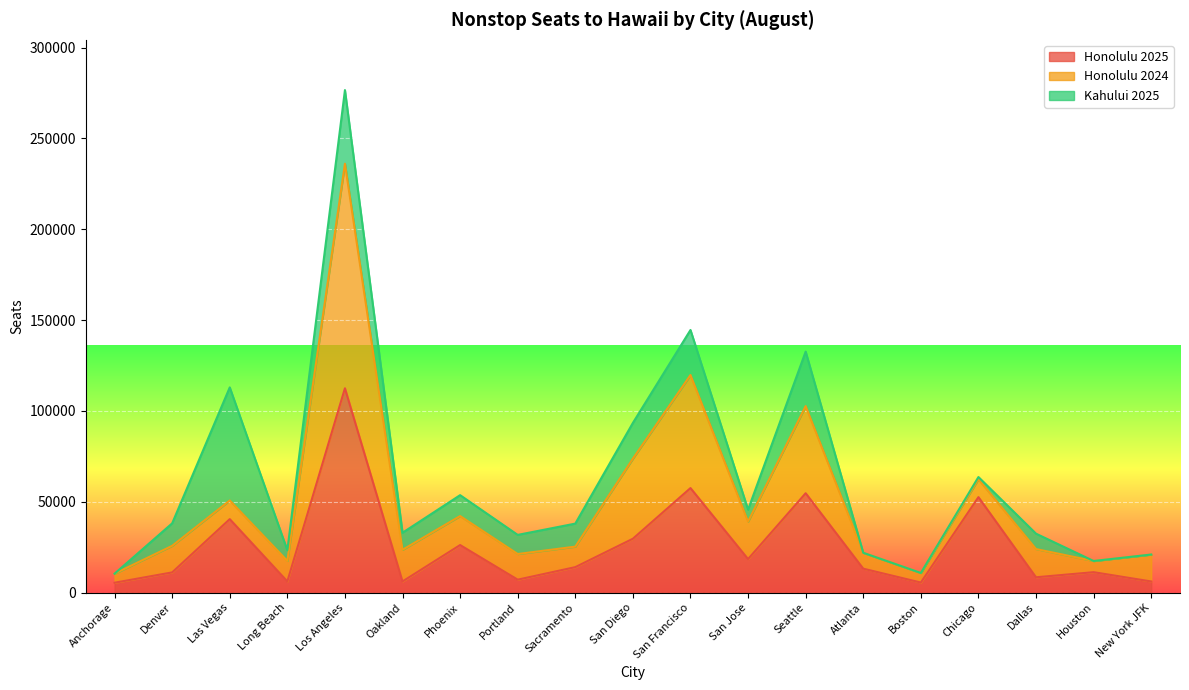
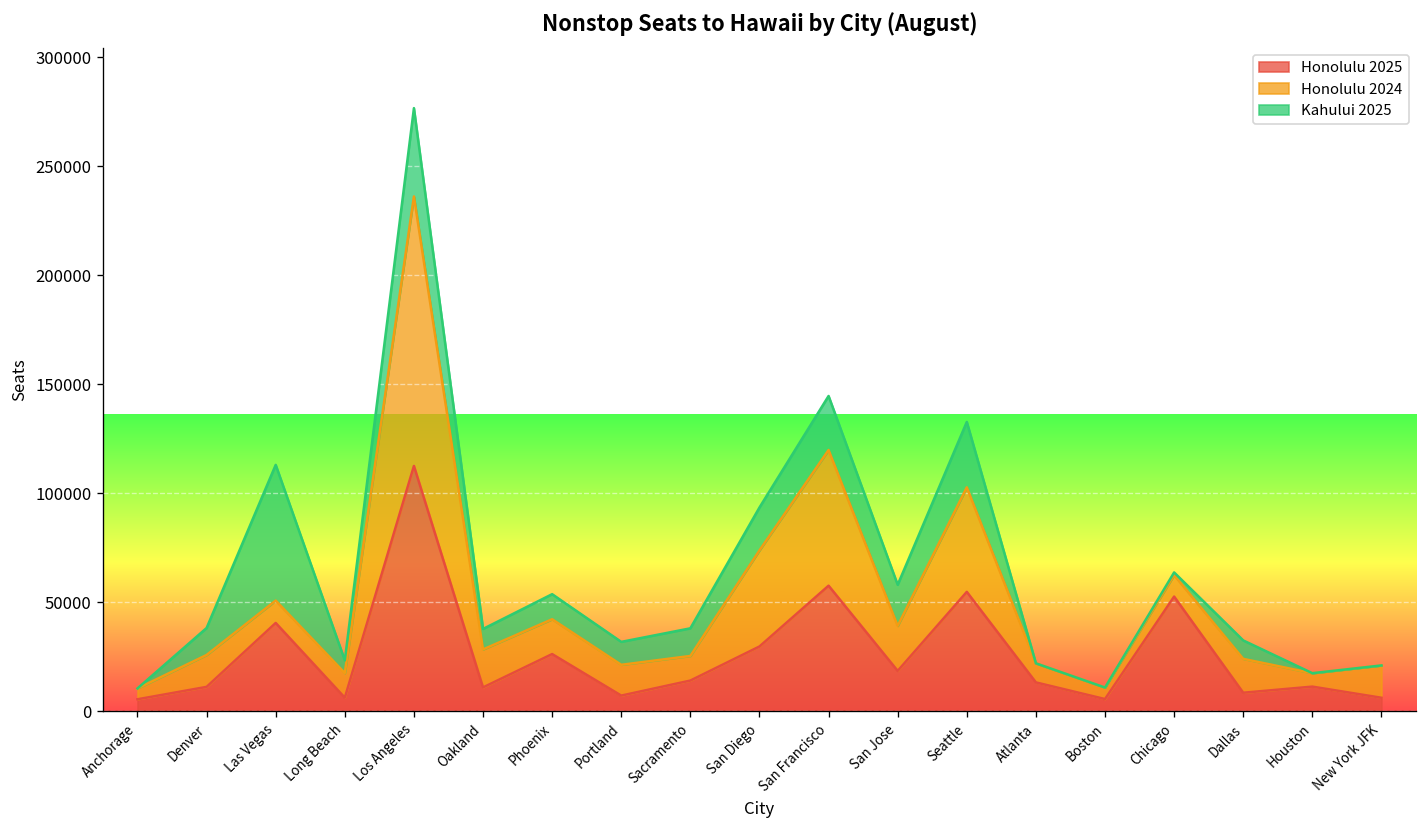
  {
    "Honolulu 2025": {
      "Anchorage": 5000,
      "Denver": 11000,
      "Las Vegas": 40000,
      "Long Beach": 6000,
      "Los Angeles": 112000,
-     "Oakland": 6000,
+     "Oakland": 11000,
      "Phoenix": 26000,
      "Portland": 7000,
      "Sacramento": 14000,
      "San Diego": 30000,
      "San Francisco": 58000,
      "San Jose": 18000,
      "Seattle": 55000,
      "Atlanta": 13000,
      "Boston": 6000,
      "Chicago": 53000,
      "Dallas": 8000,
      "Houston": 11000,
      "New York JFK": 6000
    },
    "Honolulu 2024": {
      "Denver": 15000,
      "Las Vegas": 10000,
      "Long Beach": 11000,
      "Los Angeles": 124000,
      "Oakland": 17000,
      "Phoenix": 16000,
      "Portland": 14000,
      "Sacramento": 11000,
      "San Diego": 44000,
      "San Francisco": 62000,
      "San Jose": 21000,
      "Seattle": 48000,
      "Dallas": 16000
    },
    "Kahului 2025": {
      "Denver": 12000,
      "Las Vegas": 62000,
      "Long Beach": 6000,
      "Los Angeles": 41000,
      "Oakland": 9000,
      "Phoenix": 12000,
      "Portland": 11000,
      "Sacramento": 13000,
      "San Diego": 20000,
      "San Francisco": 25000,
-     "San Jose": 7000,
+     "San Jose": 19000,
      "Seattle": 30000,
      "Dallas": 8000
    }
  }
